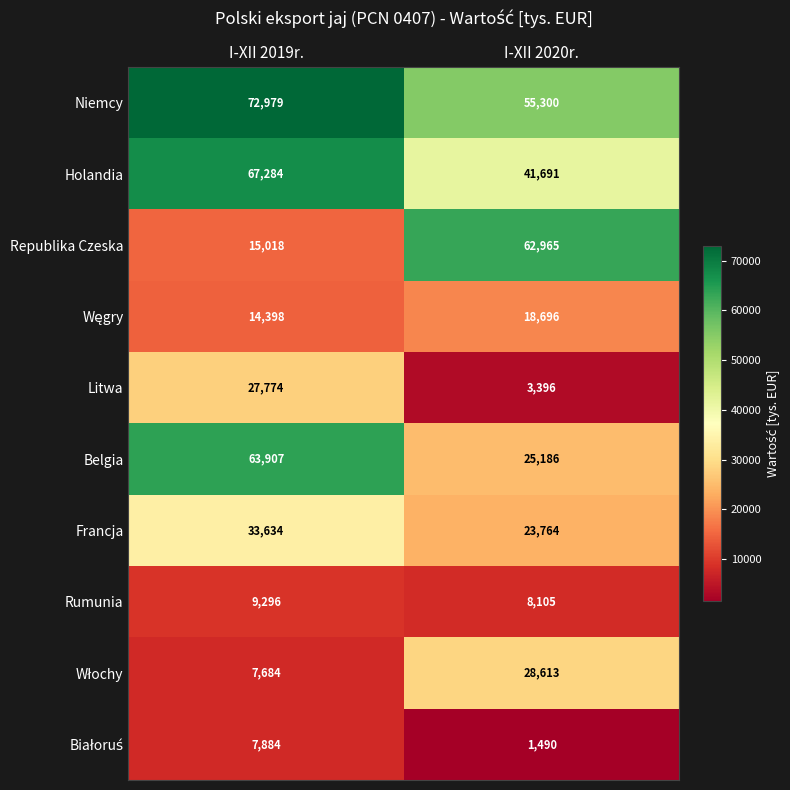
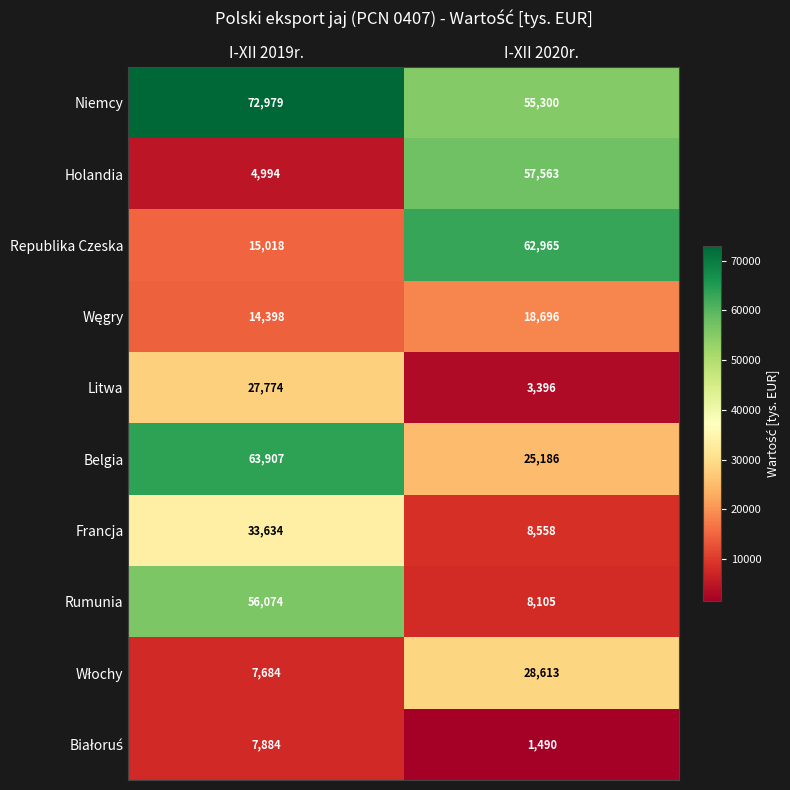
  {
    "Niemcy": {
      "I-XII 2019r.": "72,979",
      "I-XII 2020r.": "55,300"
    },
    "Holandia": {
-     "I-XII 2019r.": "67,284",
-     "I-XII 2020r.": "41,691"
+     "I-XII 2019r.": "4,994",
+     "I-XII 2020r.": "57,563"
    },
    "Republika Czeska": {
      "I-XII 2019r.": "15,018",
      "I-XII 2020r.": "62,965"
    },
    "Węgry": {
      "I-XII 2019r.": "14,398",
      "I-XII 2020r.": "18,696"
    },
    "Litwa": {
      "I-XII 2019r.": "27,774",
      "I-XII 2020r.": "3,396"
    },
    "Belgia": {
      "I-XII 2019r.": "63,907",
      "I-XII 2020r.": "25,186"
    },
    "Francja": {
      "I-XII 2019r.": "33,634",
-     "I-XII 2020r.": "23,764"
+     "I-XII 2020r.": "8,558"
    },
    "Rumunia": {
-     "I-XII 2019r.": "9,296",
+     "I-XII 2019r.": "56,074",
      "I-XII 2020r.": "8,105"
    },
    "Włochy": {
      "I-XII 2019r.": "7,684",
      "I-XII 2020r.": "28,613"
    },
    "Białoruś": {
      "I-XII 2019r.": "7,884",
      "I-XII 2020r.": "1,490"
    }
  }
